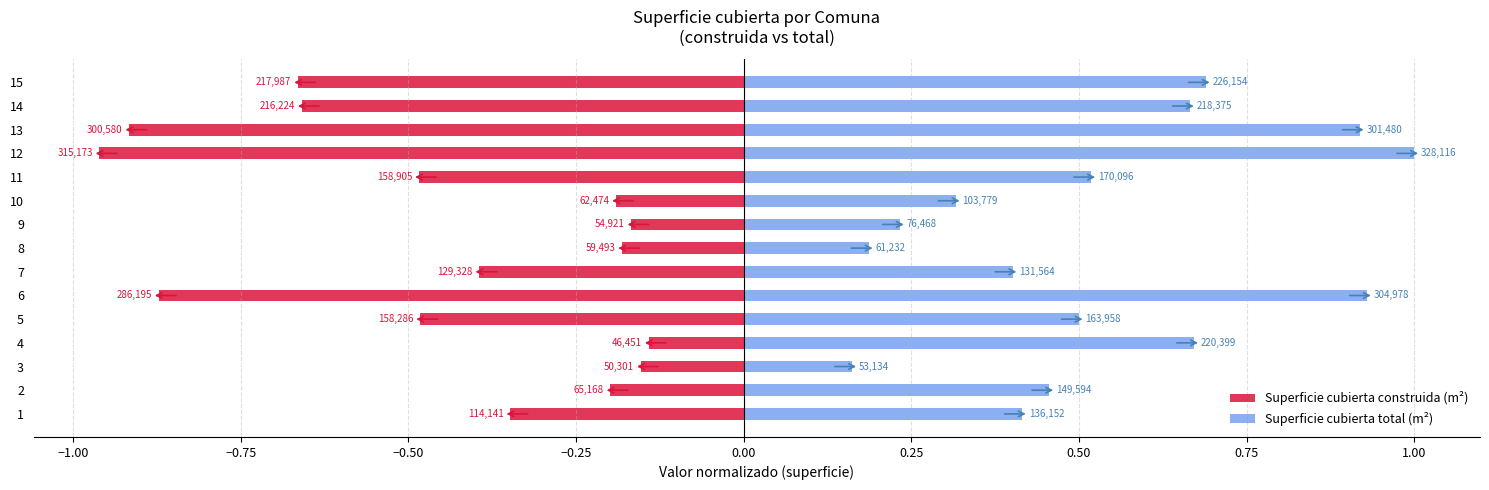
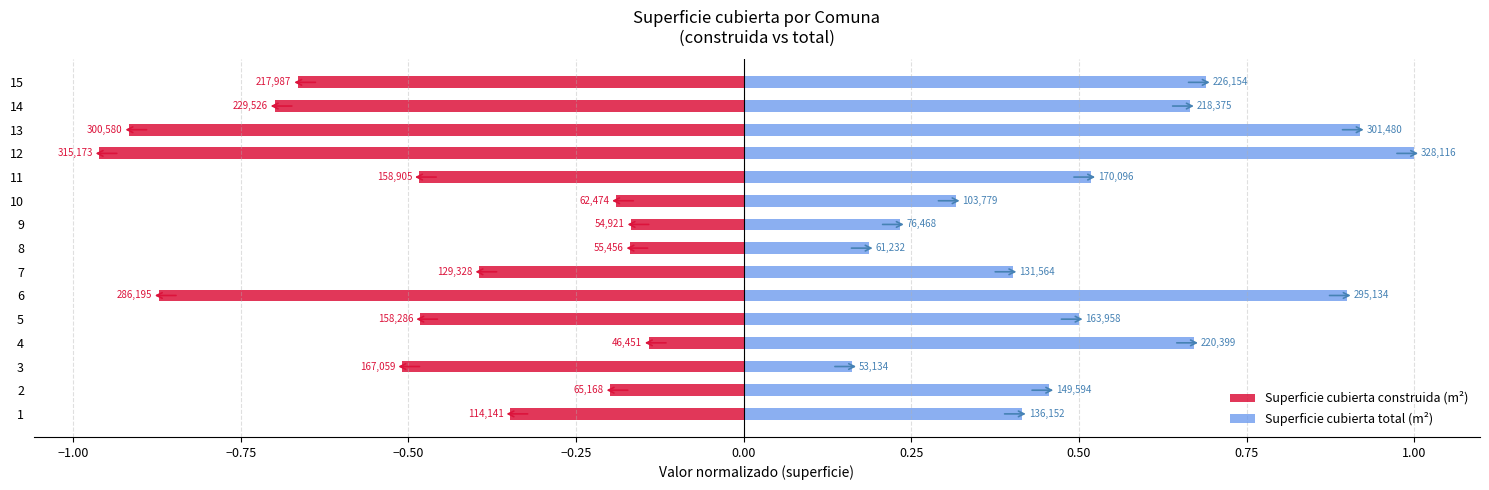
  {
    "Superficie cubierta construida (m²)": {
-     "14": "216,224",
-     "8": "59,493",
-     "3": "50,301"
+     "14": "229,526",
+     "8": "55,456",
+     "3": "167,059"
    },
    "Superficie cubierta total (m²)": {
-     "6": "304,978"
+     "6": "295,134"
    }
  }
